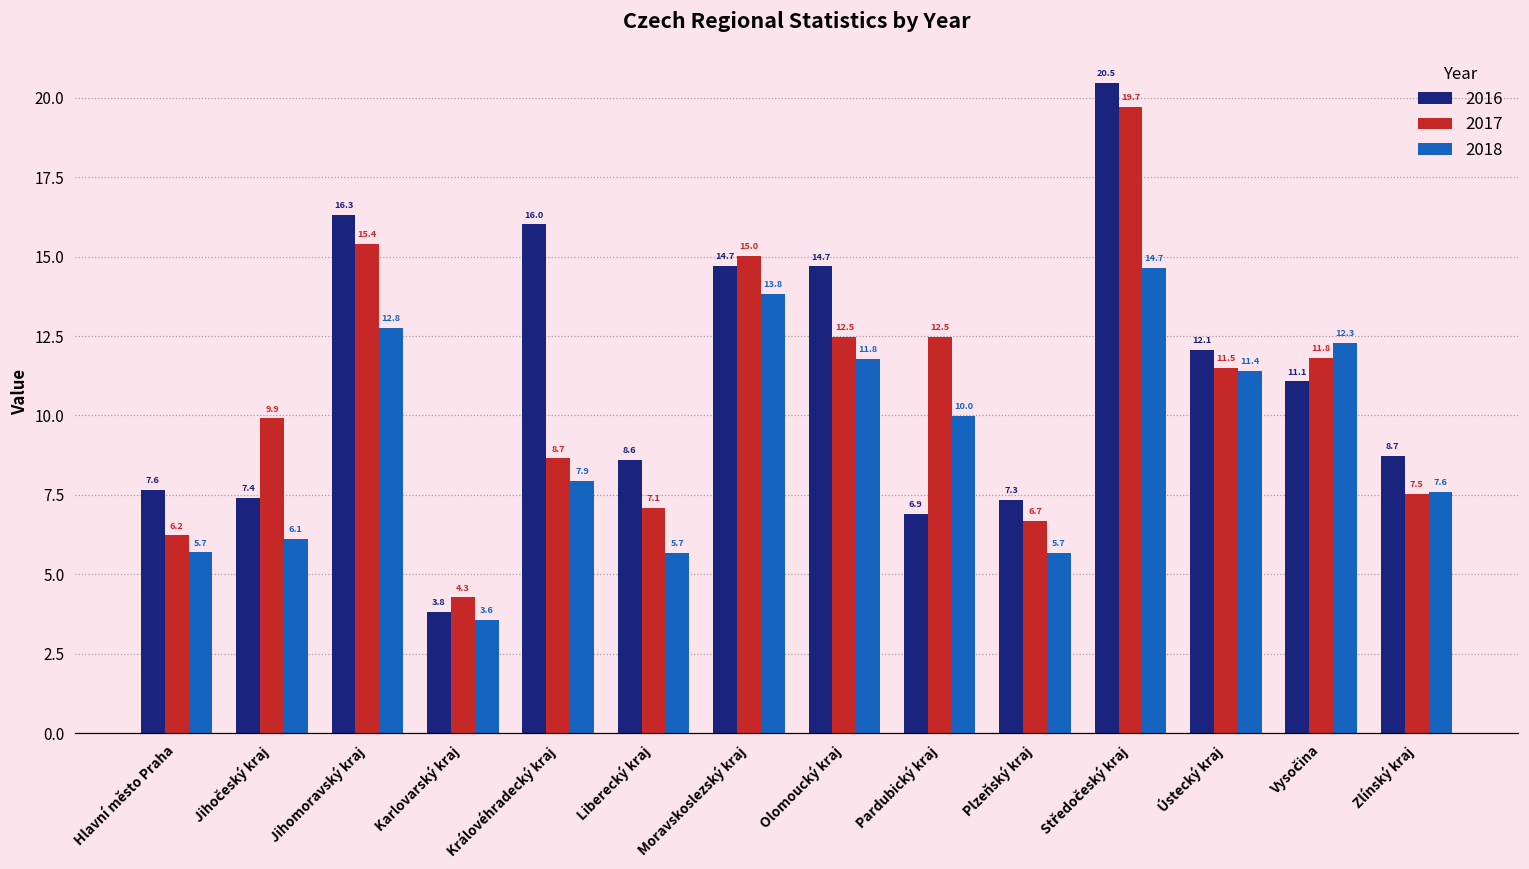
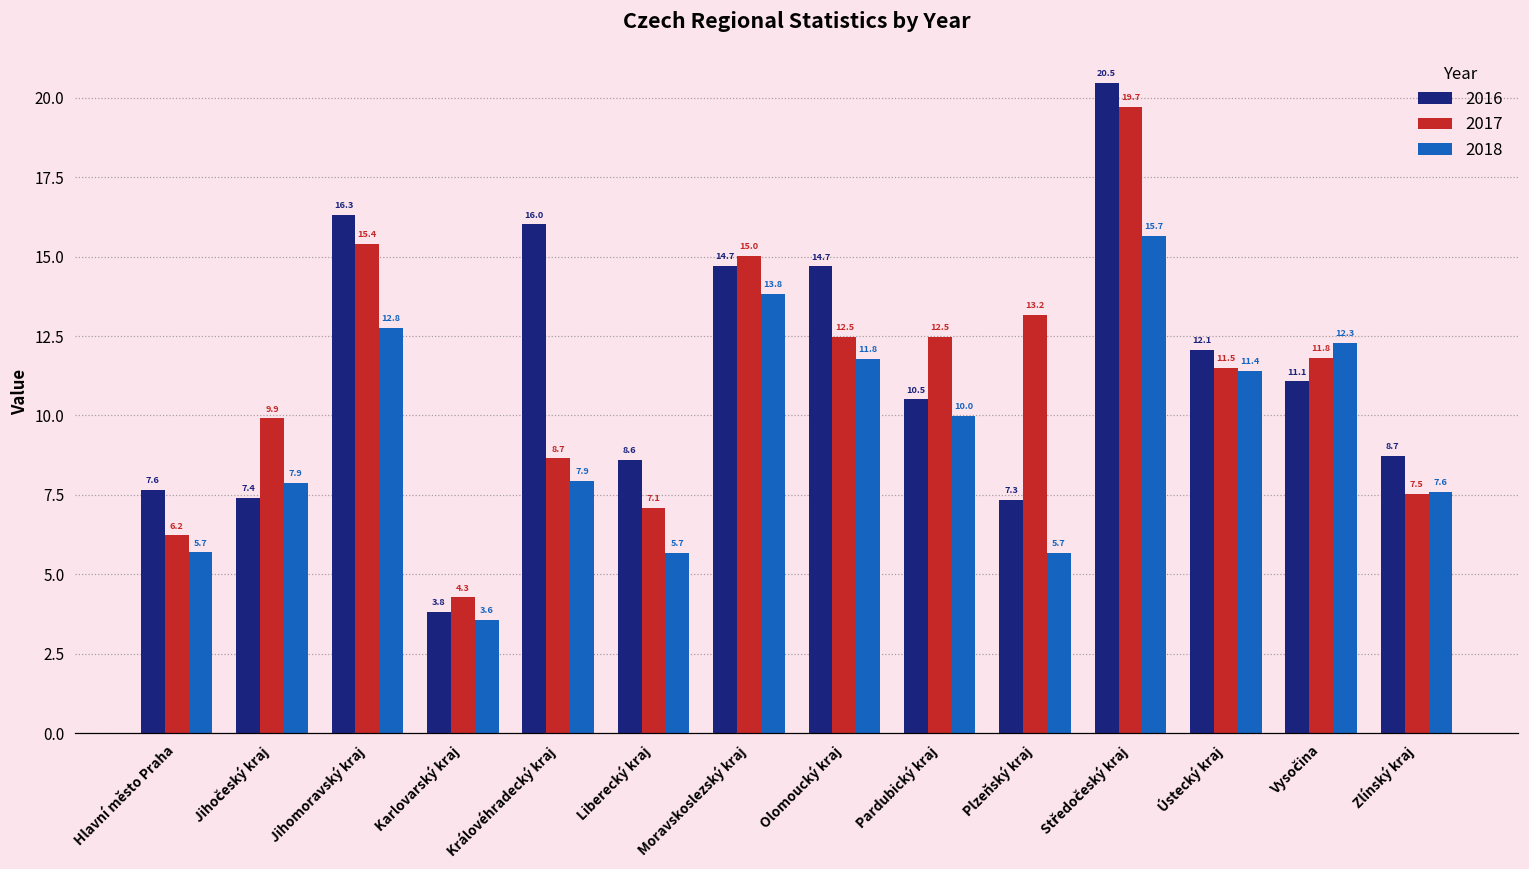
  {
    "2016": {
      "Hlavní město Praha": 7.6,
      "Jihočeský kraj": 7.4,
      "Jihomoravský kraj": 16.3,
      "Karlovarský kraj": 3.8,
      "Královéhradecký kraj": 16.0,
      "Liberecký kraj": 8.6,
      "Moravskoslezský kraj": 14.7,
      "Olomoucký kraj": 14.7,
-     "Pardubický kraj": 6.9,
+     "Pardubický kraj": 10.5,
      "Plzeňský kraj": 7.3,
      "Středočeský kraj": 20.5,
      "Ústecký kraj": 12.1,
      "Vysočina": 11.1,
      "Zlínský kraj": 8.7
    },
    "2017": {
      "Hlavní město Praha": 6.2,
      "Jihočeský kraj": 9.9,
      "Jihomoravský kraj": 15.4,
      "Karlovarský kraj": 4.3,
      "Královéhradecký kraj": 8.7,
      "Liberecký kraj": 7.1,
      "Moravskoslezský kraj": 15.0,
      "Olomoucký kraj": 12.5,
      "Pardubický kraj": 12.5,
-     "Plzeňský kraj": 6.7,
+     "Plzeňský kraj": 13.2,
      "Středočeský kraj": 19.7,
      "Ústecký kraj": 11.5,
      "Vysočina": 11.8,
      "Zlínský kraj": 7.5
    },
    "2018": {
      "Hlavní město Praha": 5.7,
-     "Jihočeský kraj": 6.1,
+     "Jihočeský kraj": 7.9,
      "Jihomoravský kraj": 12.8,
      "Karlovarský kraj": 3.6,
      "Královéhradecký kraj": 7.9,
      "Liberecký kraj": 5.7,
      "Moravskoslezský kraj": 13.8,
      "Olomoucký kraj": 11.8,
      "Pardubický kraj": 10.0,
      "Plzeňský kraj": 5.7,
-     "Středočeský kraj": 14.7,
+     "Středočeský kraj": 15.7,
      "Ústecký kraj": 11.4,
      "Vysočina": 12.3,
      "Zlínský kraj": 7.6
    }
  }
